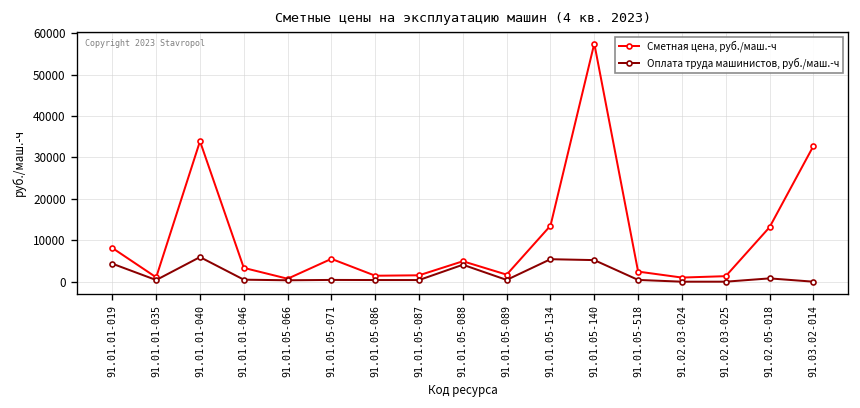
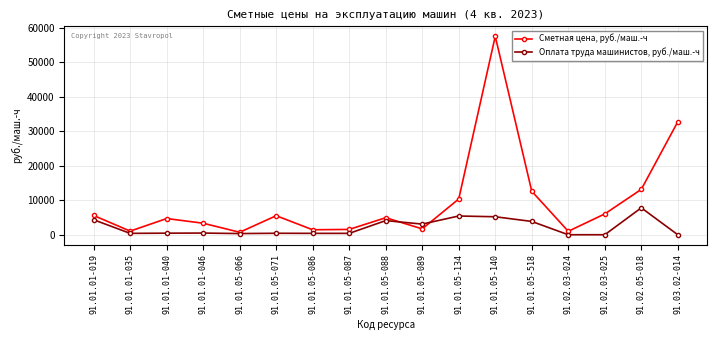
  {
    "Сметная цена, руб./маш.-ч": {
-     "91.01.01-019": 8000,
-     "91.01.01-040": 34000,
+     "91.01.01-019": 6000,
+     "91.01.01-040": 5000,
      "91.01.01-046": 3000,
      "91.01.05-071": 6000,
      "91.01.05-086": 1000,
      "91.01.05-087": 2000,
      "91.01.05-088": 5000,
      "91.01.05-089": 2000,
-     "91.01.05-134": 14000,
+     "91.01.05-134": 10000,
      "91.01.05-140": 57000,
-     "91.01.05-518": 2000,
+     "91.01.05-518": 13000,
      "91.02.03-024": 1000,
-     "91.02.03-025": 1000,
+     "91.02.03-025": 6000,
      "91.02.05-018": 13000,
      "91.03.02-014": 33000
    },
    "Оплата труда машинистов, руб./маш.-ч": {
      "91.01.01-019": 4000,
-     "91.01.01-040": 6000,
+     "91.01.01-040": 0,
      "91.01.01-046": 0,
      "91.01.05-071": 0,
      "91.01.05-086": 0,
      "91.01.05-087": 0,
      "91.01.05-088": 4000,
-     "91.01.05-089": 0,
+     "91.01.05-089": 3000,
      "91.01.05-134": 5000,
      "91.01.05-140": 5000,
-     "91.01.05-518": 0,
+     "91.01.05-518": 4000,
      "91.02.03-024": 0,
      "91.02.03-025": 0,
-     "91.02.05-018": 1000,
+     "91.02.05-018": 8000,
      "91.03.02-014": 0
    }
  }
